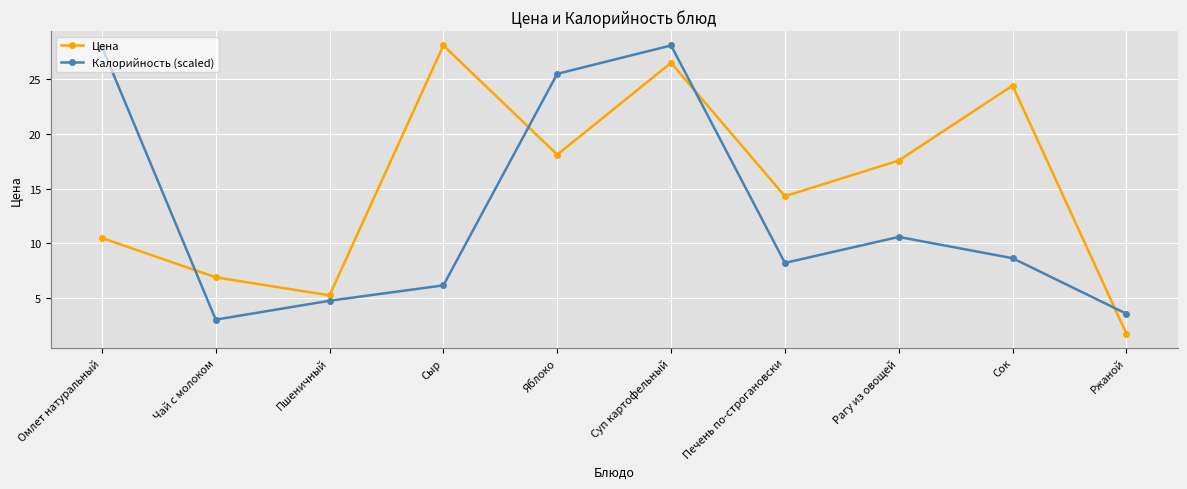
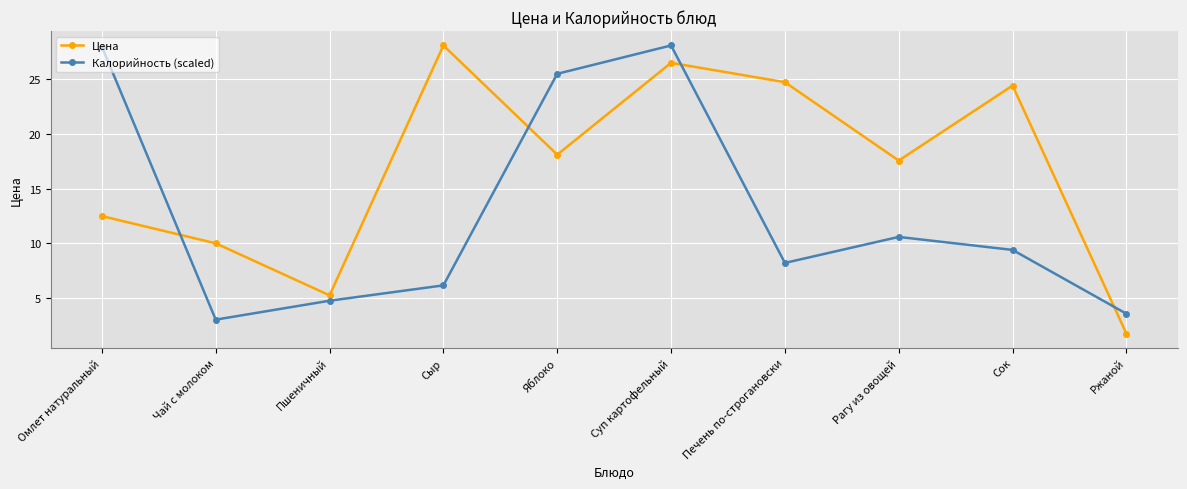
  {
    "Цена": {
-     "Омлет натуральный": 10.5,
-     "Чай с молоком": 6.9,
+     "Омлет натуральный": 12.5,
+     "Чай с молоком": 10.0,
      "Пшеничный": 5.3,
      "Сыр": 28.1,
      "Яблоко": 18.1,
      "Суп картофельный": 26.5,
-     "Печень по-строгановски": 14.3,
+     "Печень по-строгановски": 24.8,
      "Рагу из овощей": 17.6,
      "Сок": 24.4,
      "Ржаной": 1.8
    },
    "Калорийность (scaled)": {
      "Чай с молоком": 3.0,
      "Пшеничный": 4.8,
      "Сыр": 6.2,
      "Яблоко": 25.5,
      "Суп картофельный": 28.1,
      "Печень по-строгановски": 8.2,
      "Рагу из овощей": 10.6,
-     "Сок": 8.6,
+     "Сок": 9.4,
      "Ржаной": 3.6
    }
  }
